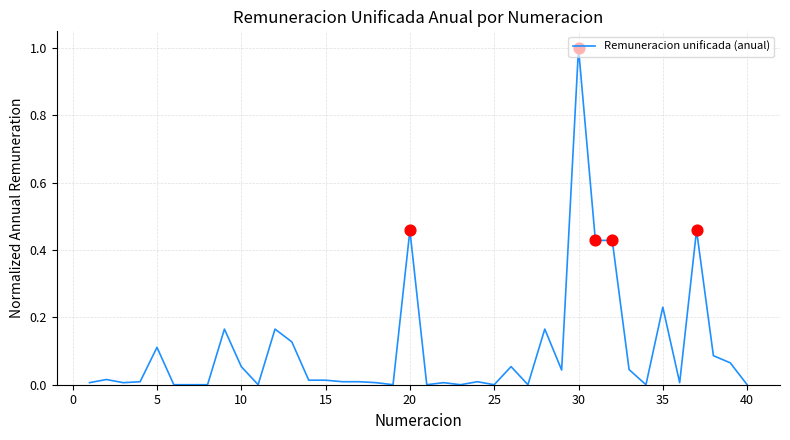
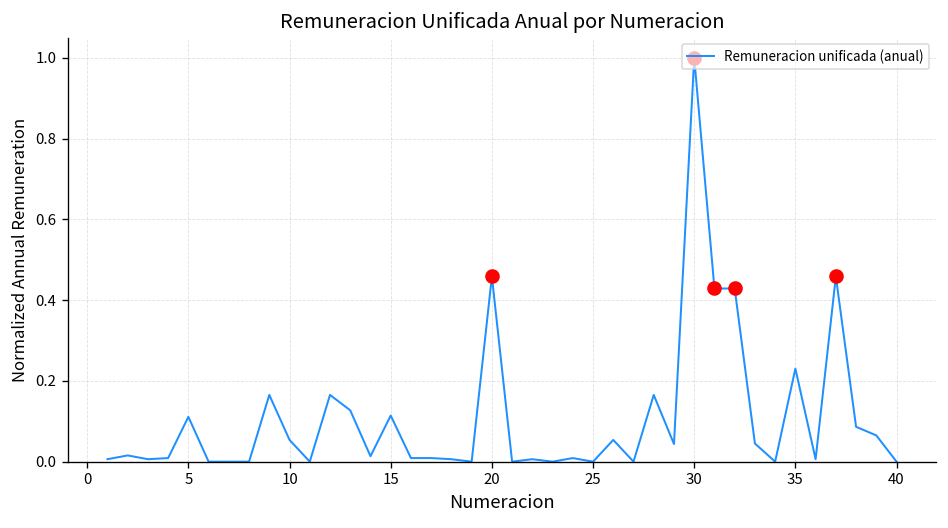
  {
    "Remuneracion unificada (anual)": {
      "5": 0.11,
      "10": 0.05,
-     "15": 0.01,
+     "15": 0.11,
      "25": 0.00,
      "35": 0.23,
      "40": 0.00
    }
  }
